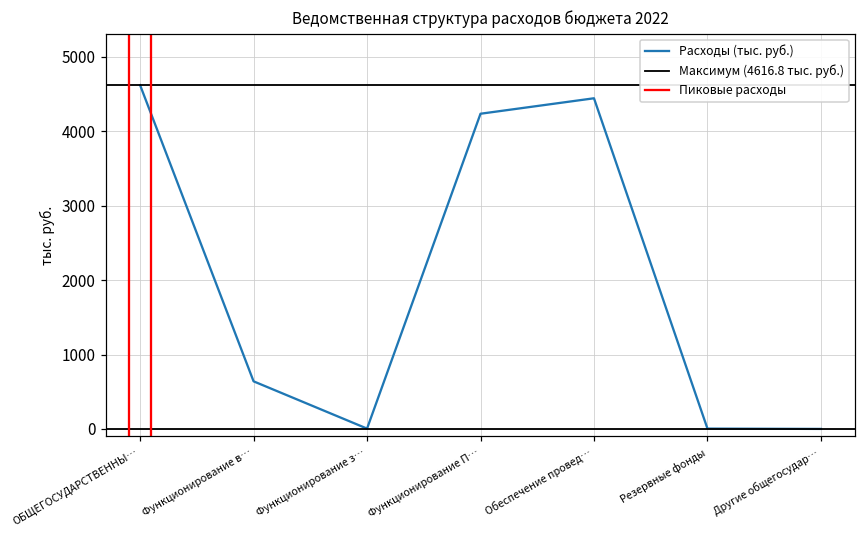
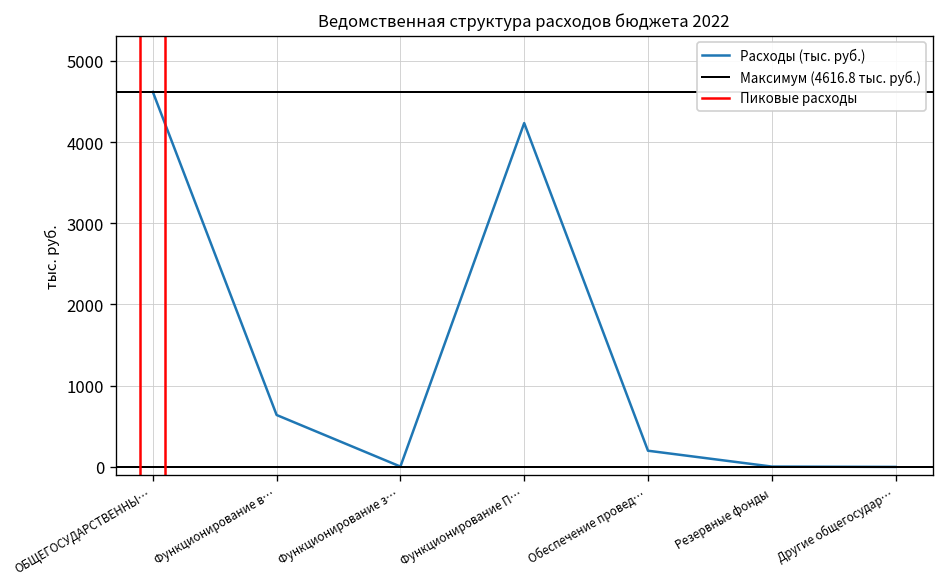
  {
    "ОБЩЕГОСУДАРСТВЕННЫ…": 4600,
    "Функционирование в…": 600,
    "Функционирование з…": 0,
    "Функционирование П…": 4200,
-   "Обеспечение провед…": 4400,
+   "Обеспечение провед…": 200,
    "Резервные фонды": 0,
    "Другие общегосудар…": 0
  }
